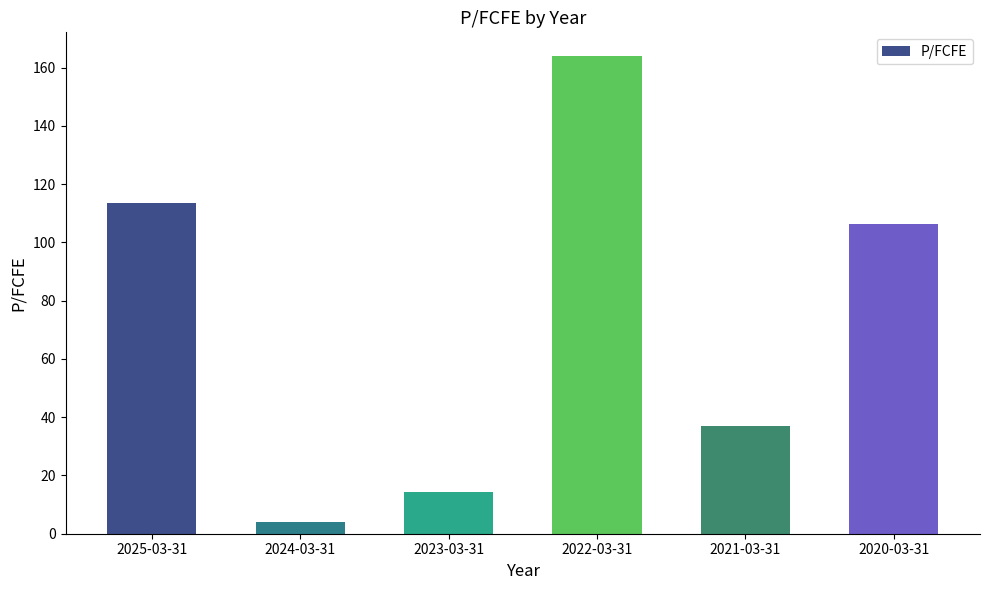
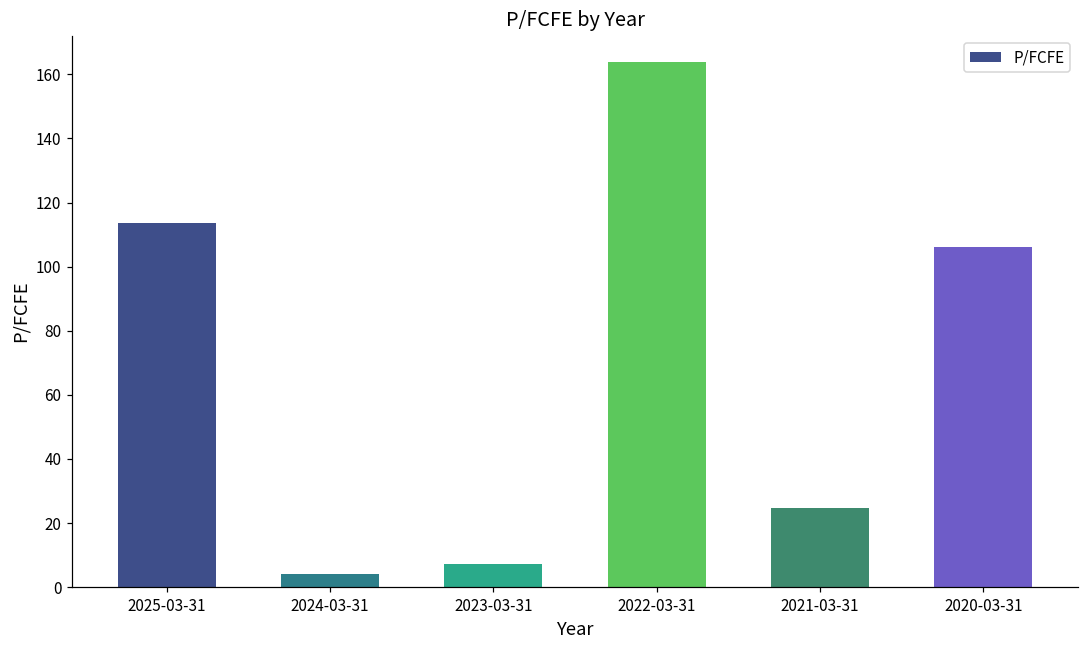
  {
    "2025-03-31": 114,
    "2024-03-31": 4,
-   "2023-03-31": 14,
+   "2023-03-31": 7,
    "2022-03-31": 164,
-   "2021-03-31": 37,
+   "2021-03-31": 25,
    "2020-03-31": 106
  }
